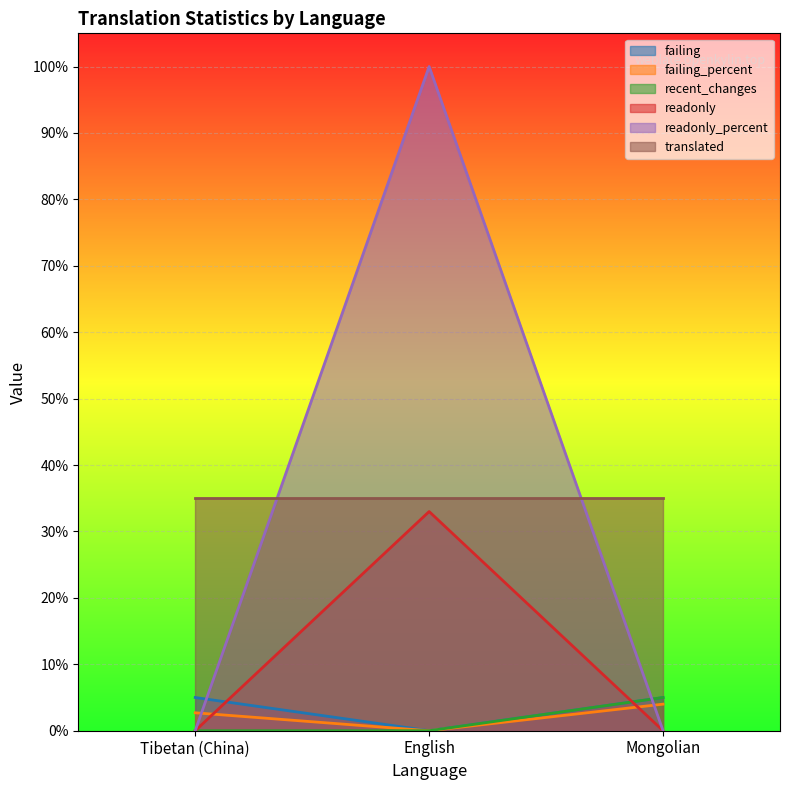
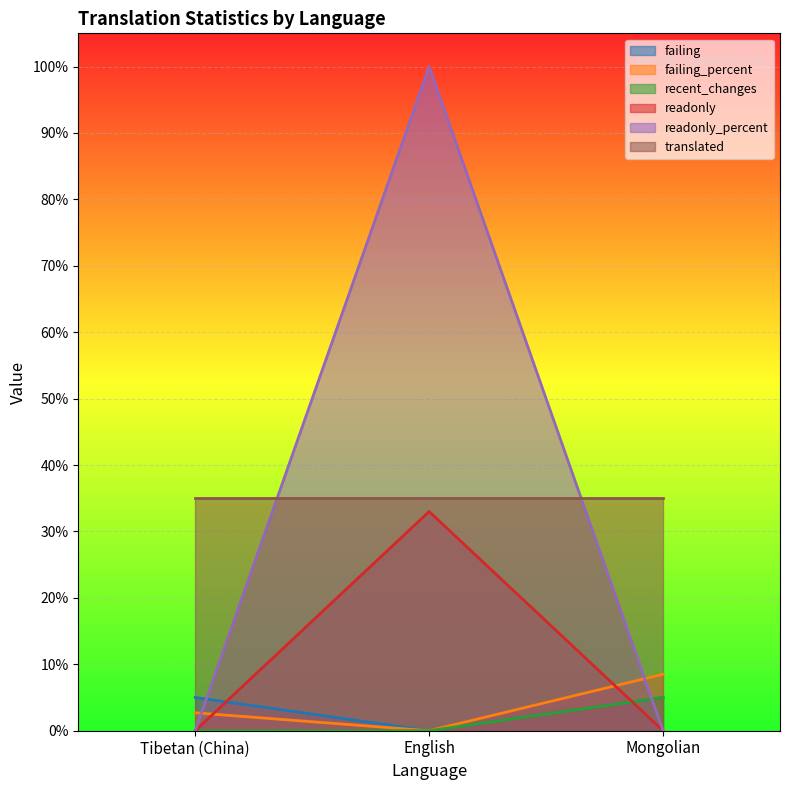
  {
    "failing": {
      "Tibetan (China)": "5%"
    },
    "failing_percent": {
      "Tibetan (China)": "3%",
-     "Mongolian": "4%"
+     "Mongolian": "9%"
    },
    "readonly": {
      "English": "33%"
    },
    "readonly_percent": {
      "English": "100%"
    },
    "translated": {
      "Tibetan (China)": "35%",
      "English": "35%",
      "Mongolian": "35%"
    }
  }
